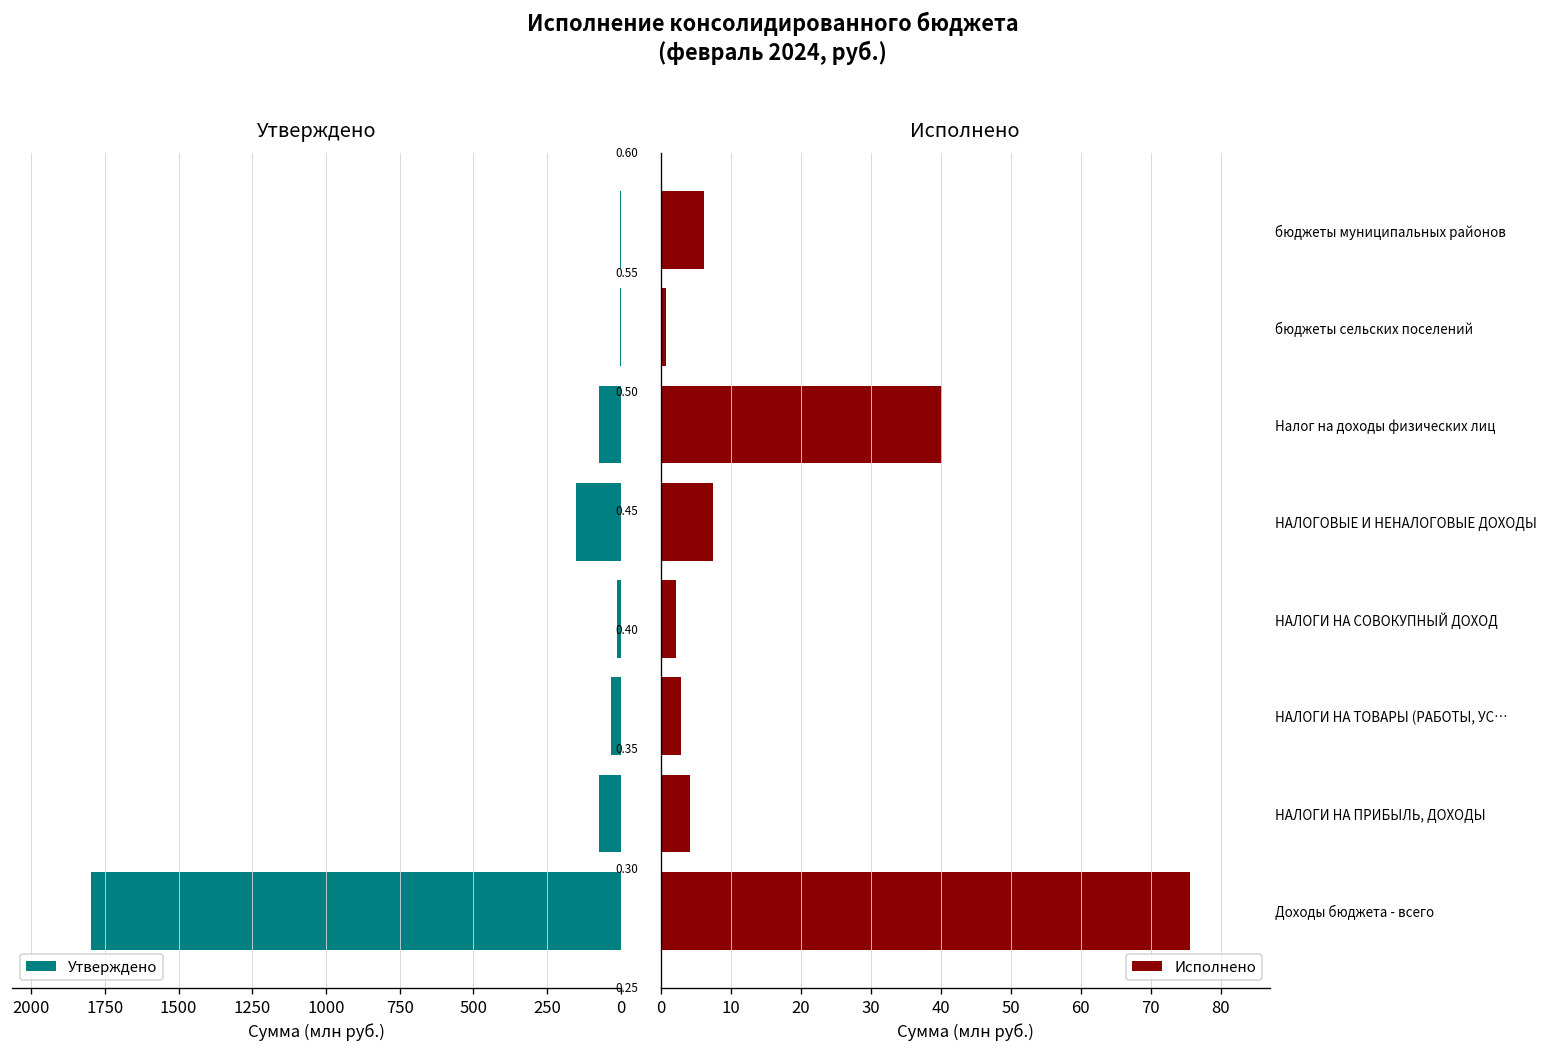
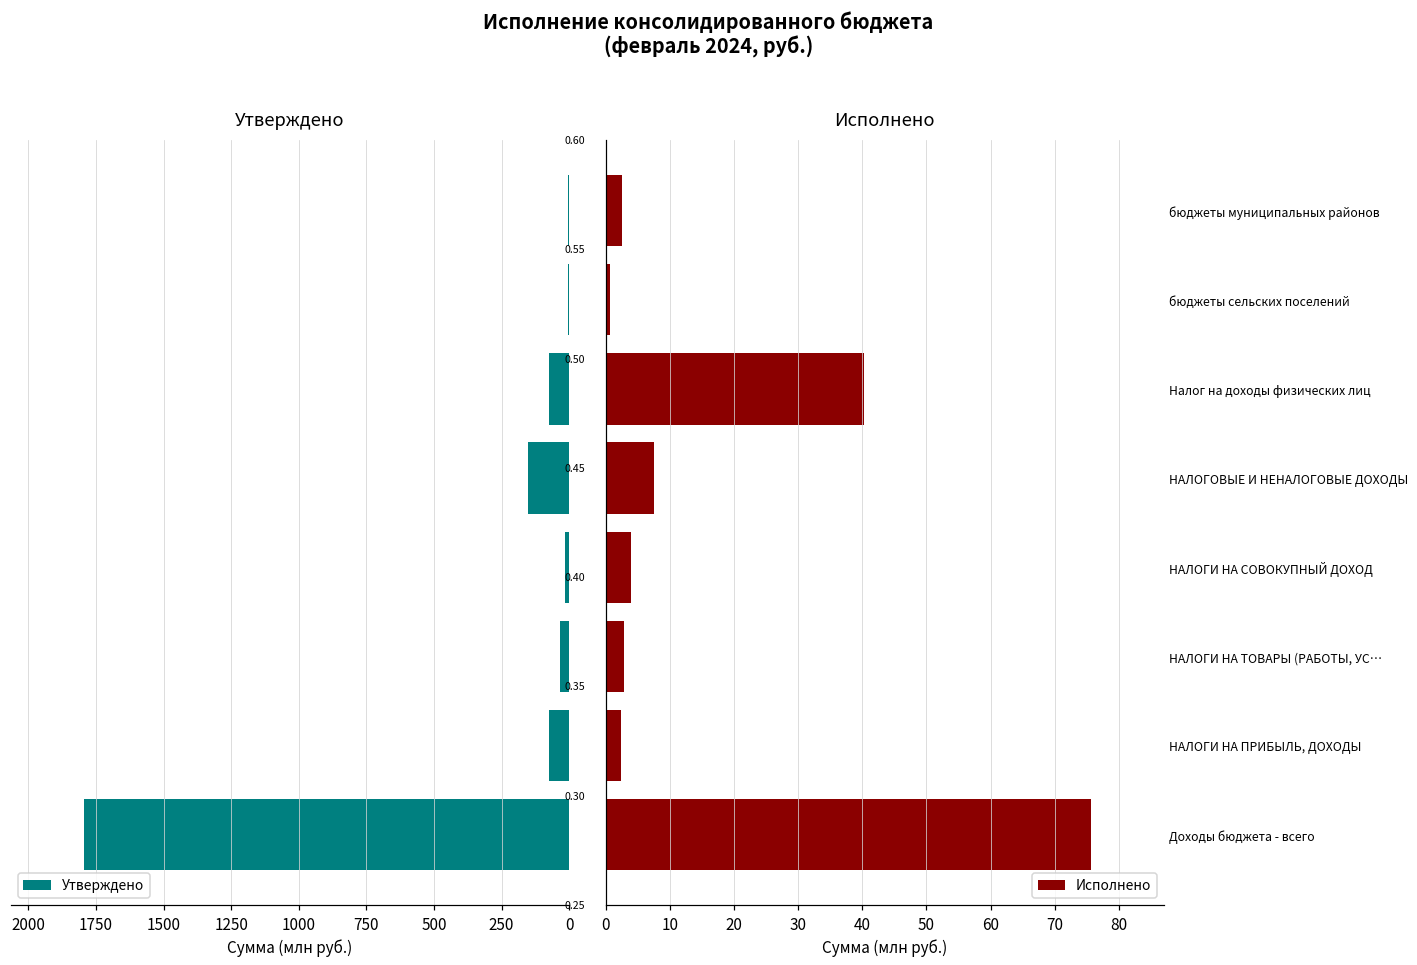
  {
    "Исполнено": {
-     "бюджеты муниципальных районов": 6,
+     "бюджеты муниципальных районов": 3,
      "бюджеты сельских поселений": 1,
      "Налог на доходы физических лиц": 40,
      "НАЛОГОВЫЕ И НЕНАЛОГОВЫЕ ДОХОДЫ": 8,
-     "НАЛОГИ НА СОВОКУПНЫЙ ДОХОД": 2,
+     "НАЛОГИ НА СОВОКУПНЫЙ ДОХОД": 4,
      "НАЛОГИ НА ТОВАРЫ (РАБОТЫ, УС…": 3,
-     "НАЛОГИ НА ПРИБЫЛЬ, ДОХОДЫ": 4,
+     "НАЛОГИ НА ПРИБЫЛЬ, ДОХОДЫ": 2,
      "Доходы бюджета - всего": 76
    }
  }
